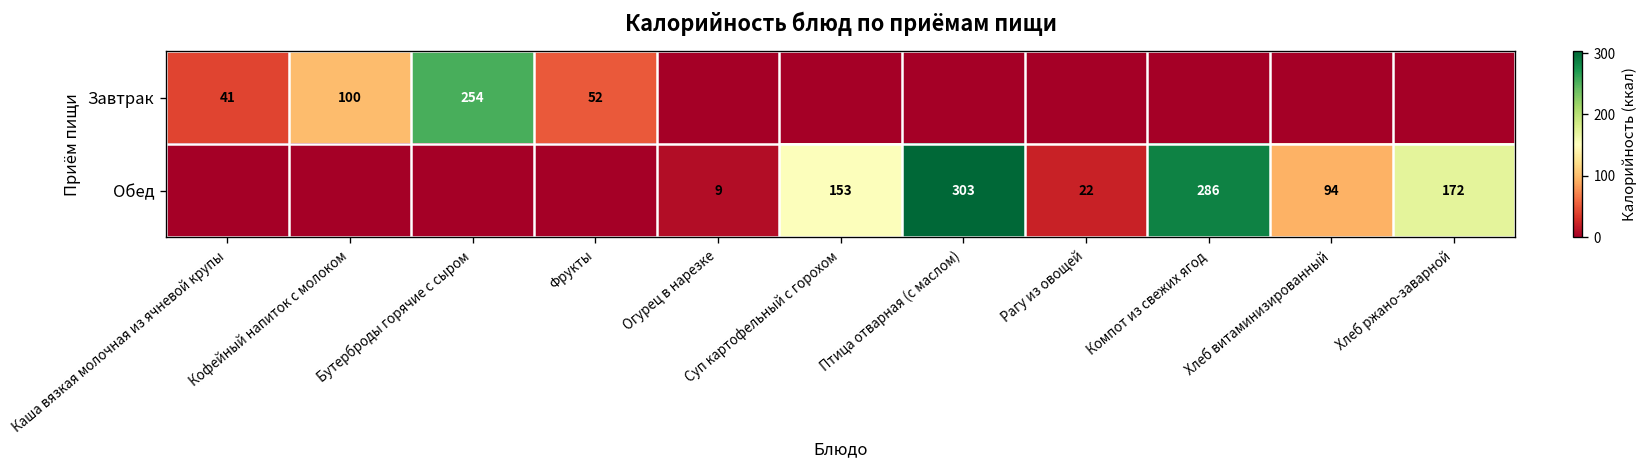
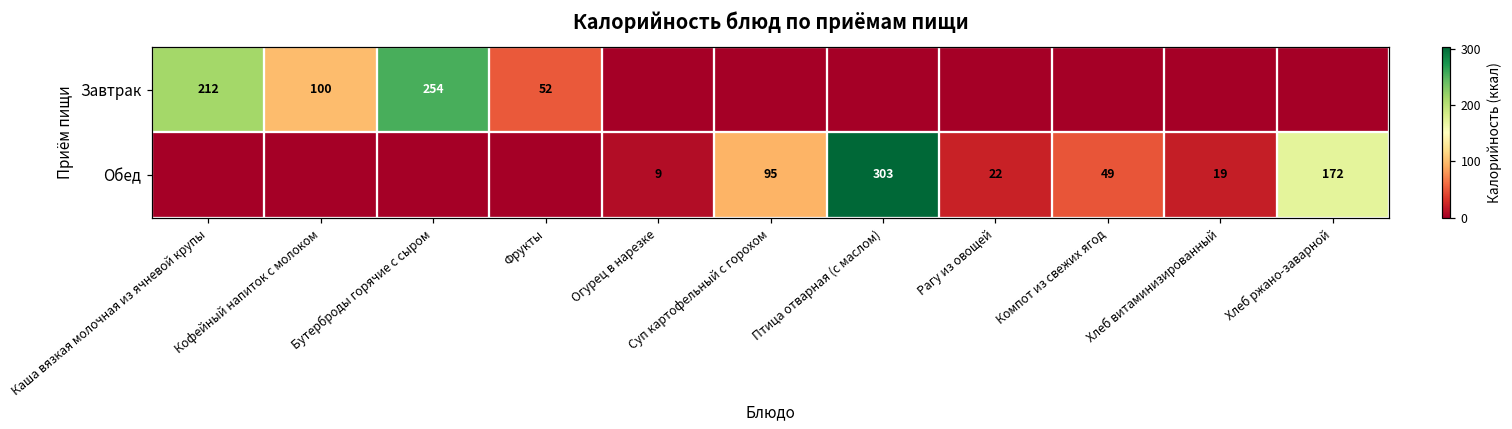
  {
    "Завтрак": {
-     "Каша вязкая молочная из ячневой крупы": 41,
+     "Каша вязкая молочная из ячневой крупы": 212,
      "Кофейный напиток с молоком": 100,
      "Бутерброды горячие с сыром": 254,
      "Фрукты": 52
    },
    "Обед": {
      "Огурец в нарезке": 9,
-     "Суп картофельный с горохом": 153,
+     "Суп картофельный с горохом": 95,
      "Птица отварная (с маслом)": 303,
      "Рагу из овощей": 22,
-     "Компот из свежих ягод": 286,
-     "Хлеб витаминизированный": 94,
+     "Компот из свежих ягод": 49,
+     "Хлеб витаминизированный": 19,
      "Хлеб ржано-заварной": 172
    }
  }
